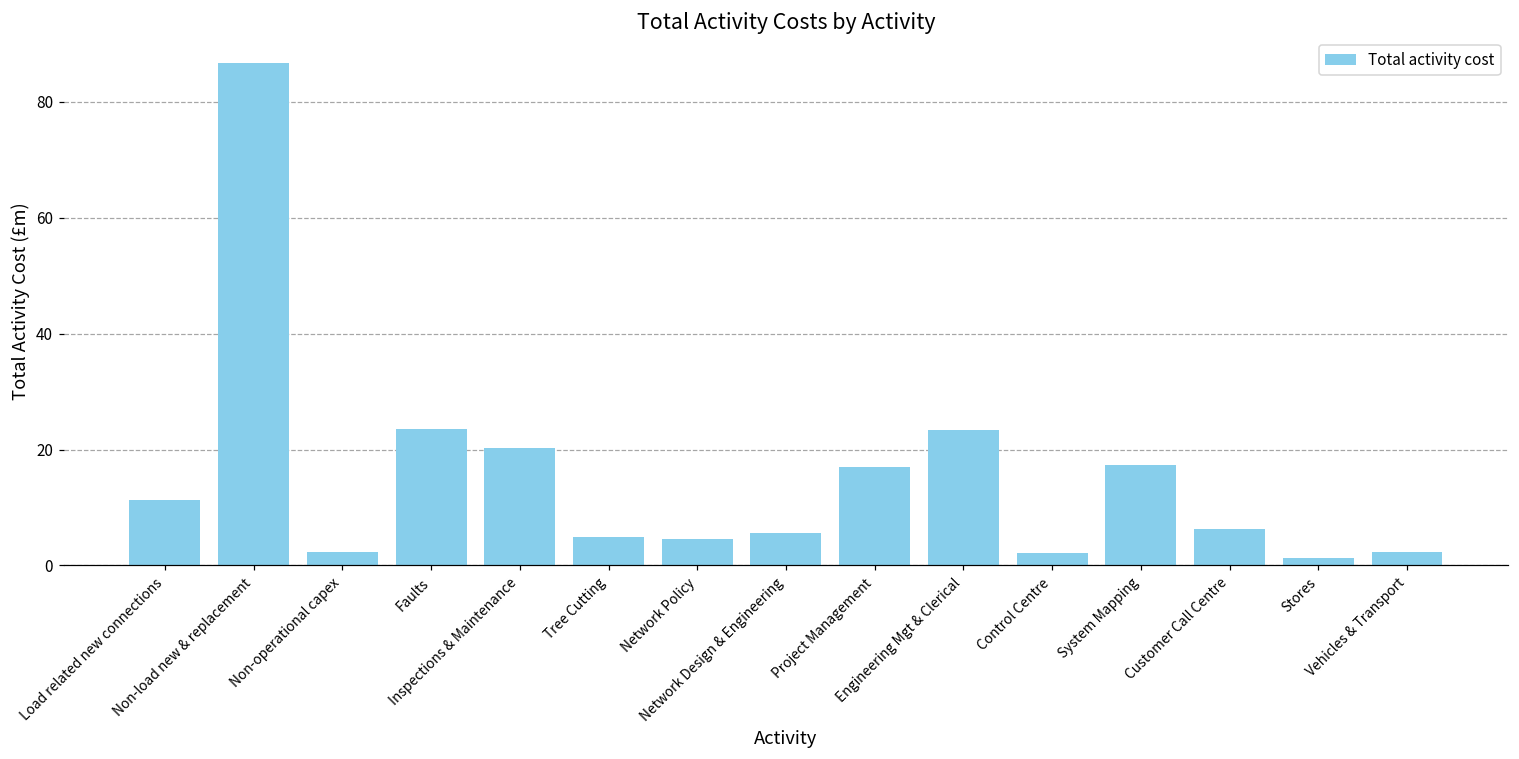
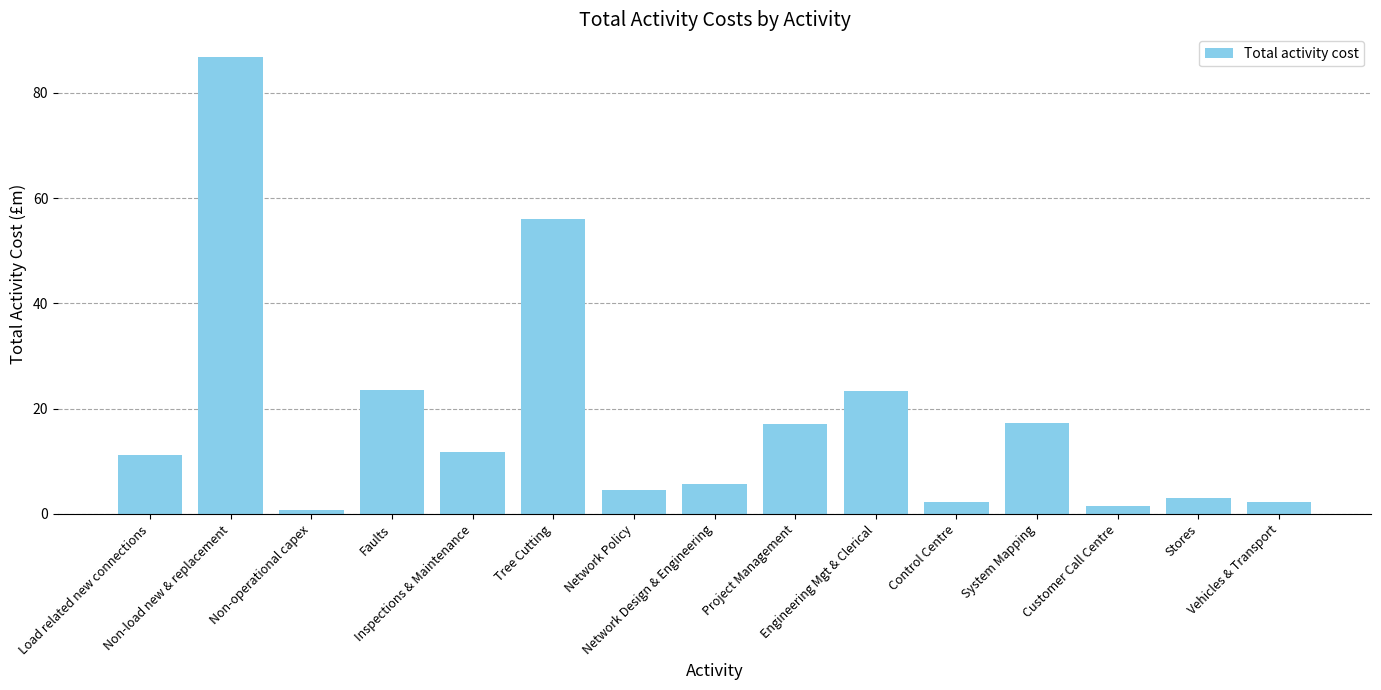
  {
    "Load related new connections": 11,
    "Non-load new & replacement": 87,
-   "Non-operational capex": 2,
+   "Non-operational capex": 1,
    "Faults": 24,
-   "Inspections & Maintenance": 20,
-   "Tree Cutting": 5,
+   "Inspections & Maintenance": 12,
+   "Tree Cutting": 56,
    "Network Policy": 5,
    "Network Design & Engineering": 6,
    "Project Management": 17,
    "Engineering Mgt & Clerical": 23,
    "Control Centre": 2,
    "System Mapping": 17,
-   "Customer Call Centre": 6,
-   "Stores": 1,
+   "Customer Call Centre": 1,
+   "Stores": 3,
    "Vehicles & Transport": 2
  }
